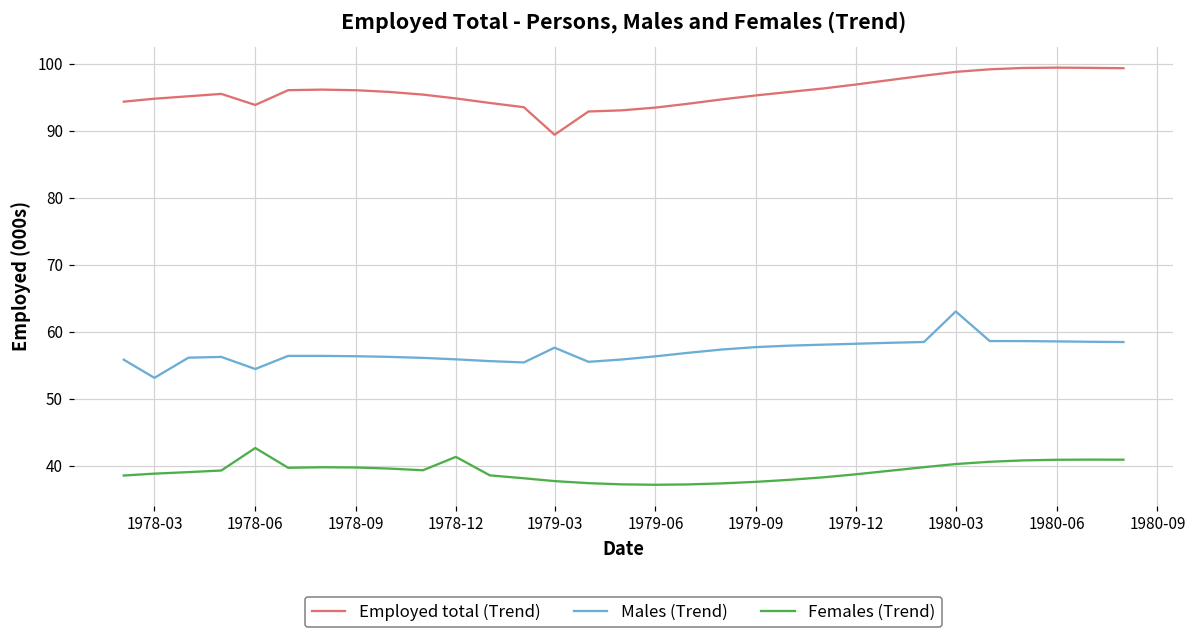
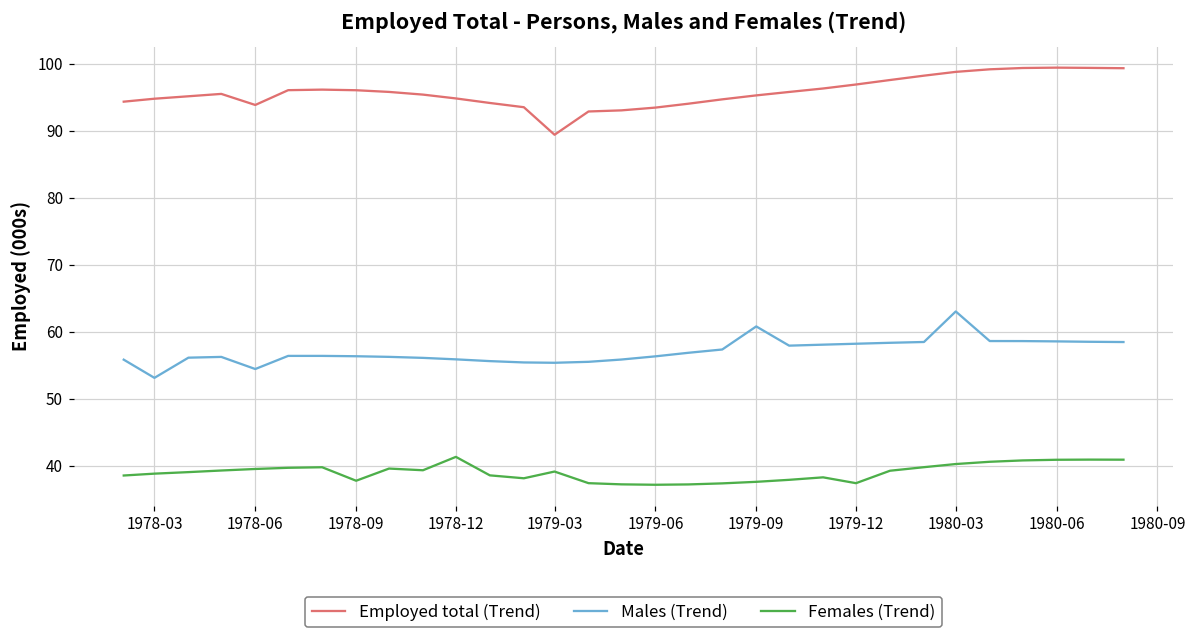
  {
    "Employed total (Trend)": {
      "1978-03": 95,
      "1978-06": 94,
      "1978-09": 96,
      "1978-12": 95,
      "1979-03": 89,
      "1979-06": 93,
      "1979-09": 95,
      "1979-12": 97,
      "1980-03": 99,
      "1980-06": 99
    },
    "Males (Trend)": {
      "1978-03": 53,
      "1978-06": 54,
      "1978-09": 56,
      "1978-12": 56,
-     "1979-03": 58,
+     "1979-03": 55,
      "1979-06": 56,
-     "1979-09": 58,
+     "1979-09": 61,
      "1979-12": 58,
      "1980-03": 63,
      "1980-06": 59
    },
    "Females (Trend)": {
      "1978-03": 39,
-     "1978-06": 43,
-     "1978-09": 40,
+     "1978-06": 39,
+     "1978-09": 38,
      "1978-12": 41,
-     "1979-03": 38,
+     "1979-03": 39,
      "1979-06": 37,
      "1979-09": 38,
-     "1979-12": 39,
+     "1979-12": 37,
      "1980-03": 40,
      "1980-06": 41
    }
  }
